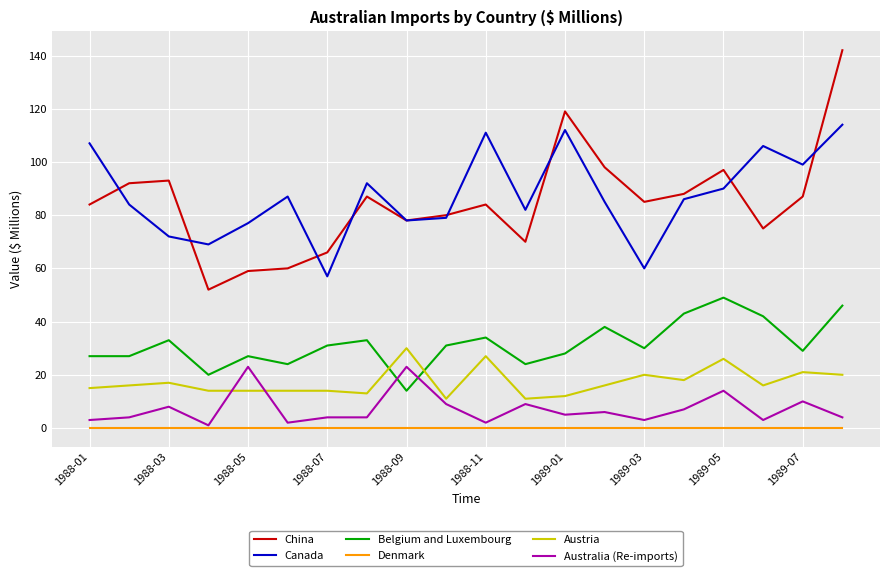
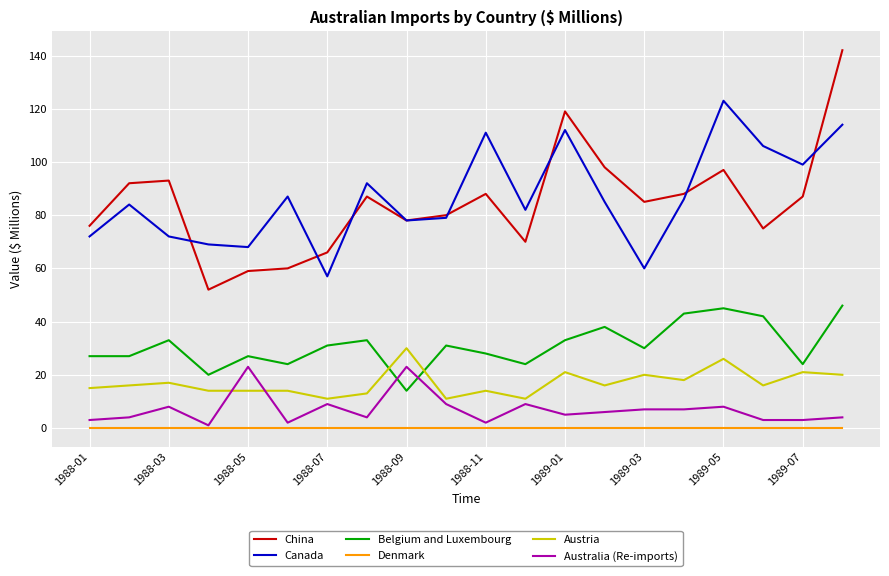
  {
    "China": {
-     "1988-01": 84,
+     "1988-01": 76,
      "1988-03": 93,
      "1988-05": 59,
      "1988-07": 66,
-     "1988-11": 84,
+     "1988-11": 88,
      "1989-01": 119,
      "1989-03": 85,
      "1989-05": 97,
      "1989-07": 87
    },
    "Canada": {
-     "1988-01": 107,
+     "1988-01": 72,
      "1988-03": 72,
-     "1988-05": 77,
+     "1988-05": 68,
      "1988-07": 57,
      "1988-11": 111,
      "1989-01": 112,
      "1989-03": 60,
-     "1989-05": 90,
+     "1989-05": 123,
      "1989-07": 99
    },
    "Belgium and Luxembourg": {
      "1988-01": 27,
      "1988-03": 33,
      "1988-05": 27,
      "1988-07": 31,
      "1988-09": 14,
-     "1988-11": 34,
-     "1989-01": 28,
+     "1988-11": 28,
+     "1989-01": 33,
      "1989-03": 30,
-     "1989-05": 49,
-     "1989-07": 29
+     "1989-05": 45,
+     "1989-07": 24
    },
    "Denmark": {
      "1988-01": 0,
      "1988-03": 0,
      "1988-05": 0,
      "1988-07": 0,
      "1988-09": 0,
      "1988-11": 0,
      "1989-01": 0,
      "1989-03": 0,
      "1989-05": 0,
      "1989-07": 0
    },
    "Austria": {
      "1988-01": 15,
      "1988-03": 17,
      "1988-05": 14,
-     "1988-07": 14,
+     "1988-07": 11,
      "1988-09": 30,
-     "1988-11": 27,
-     "1989-01": 12,
+     "1988-11": 14,
+     "1989-01": 21,
      "1989-03": 20,
      "1989-05": 26,
      "1989-07": 21
    },
    "Australia (Re-imports)": {
      "1988-01": 3,
      "1988-03": 8,
      "1988-05": 23,
-     "1988-07": 4,
+     "1988-07": 9,
      "1988-09": 23,
      "1988-11": 2,
      "1989-01": 5,
-     "1989-03": 3,
-     "1989-05": 14,
-     "1989-07": 10
+     "1989-03": 7,
+     "1989-05": 8,
+     "1989-07": 3
    }
  }
